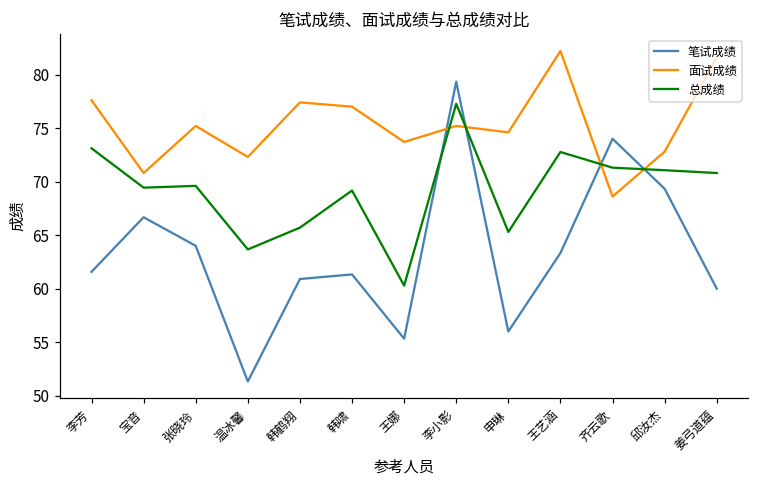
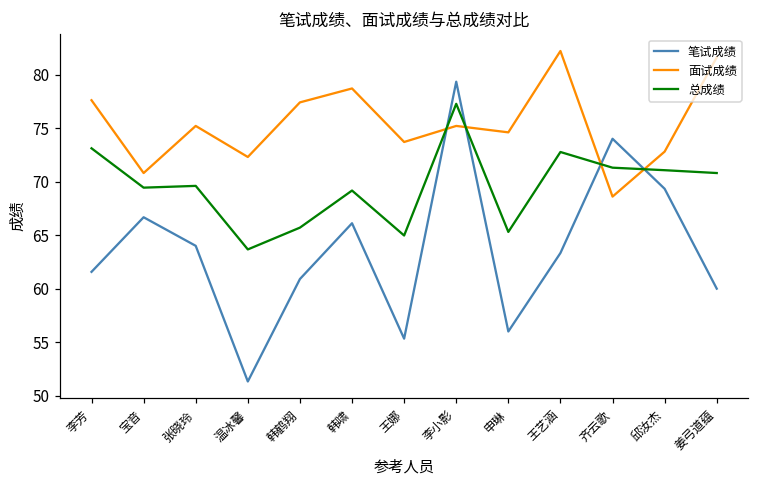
  {
    "笔试成绩": {
      "李芳": 62,
      "宝音": 67,
      "张晓玲": 64,
      "温冰馨": 51,
      "韩鹤翔": 61,
-     "韩啸": 61,
+     "韩啸": 66,
      "王娜": 55,
      "李小影": 79,
      "申琳": 56,
      "王艺涵": 63,
      "齐云歌": 74,
      "邱汝杰": 69,
      "姜弓道蕴": 60
    },
    "面试成绩": {
      "李芳": 78,
      "宝音": 71,
      "张晓玲": 75,
      "温冰馨": 72,
      "韩鹤翔": 77,
-     "韩啸": 77,
+     "韩啸": 79,
      "王娜": 74,
      "李小影": 75,
      "申琳": 75,
      "王艺涵": 82,
      "齐云歌": 69,
      "邱汝杰": 73
    },
    "总成绩": {
      "李芳": 73,
      "宝音": 69,
      "张晓玲": 70,
      "温冰馨": 64,
      "韩鹤翔": 66,
      "韩啸": 69,
-     "王娜": 60,
+     "王娜": 65,
      "李小影": 77,
      "申琳": 65,
      "王艺涵": 73,
      "齐云歌": 71,
      "邱汝杰": 71,
      "姜弓道蕴": 71
    }
  }
